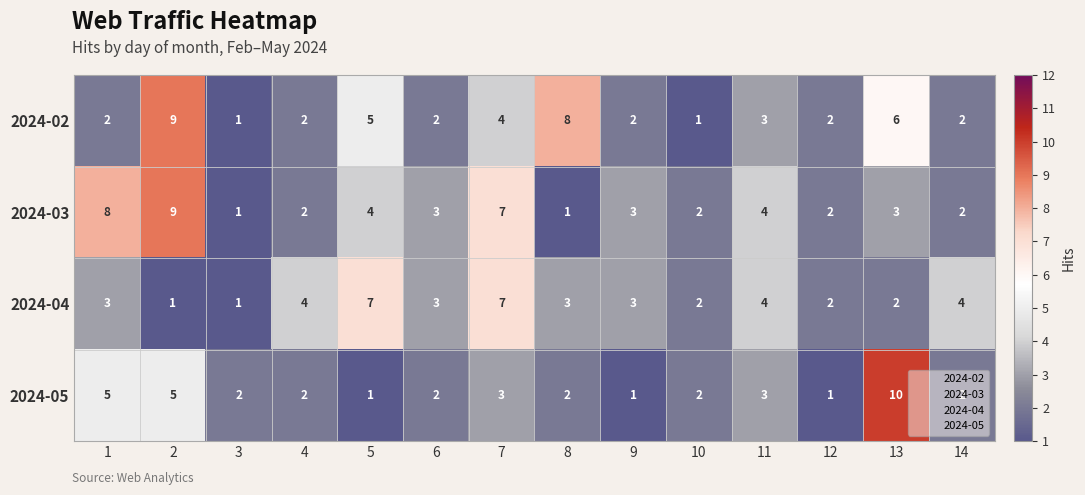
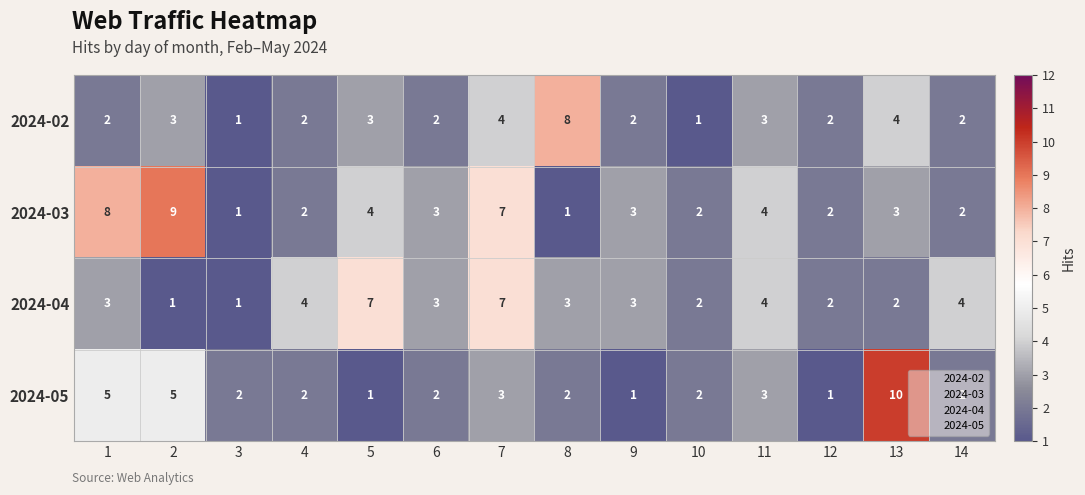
  {
    "2024-02": {
      "1": 2,
-     "2": 9,
+     "2": 3,
      "3": 1,
      "4": 2,
-     "5": 5,
+     "5": 3,
      "6": 2,
      "7": 4,
      "8": 8,
      "9": 2,
      "10": 1,
      "11": 3,
      "12": 2,
-     "13": 6,
+     "13": 4,
      "14": 2
    },
    "2024-03": {
      "1": 8,
      "2": 9,
      "3": 1,
      "4": 2,
      "5": 4,
      "6": 3,
      "7": 7,
      "8": 1,
      "9": 3,
      "10": 2,
      "11": 4,
      "12": 2,
      "13": 3,
      "14": 2
    },
    "2024-04": {
      "1": 3,
      "2": 1,
      "3": 1,
      "4": 4,
      "5": 7,
      "6": 3,
      "7": 7,
      "8": 3,
      "9": 3,
      "10": 2,
      "11": 4,
      "12": 2,
      "13": 2,
      "14": 4
    },
    "2024-05": {
      "1": 5,
      "2": 5,
      "3": 2,
      "4": 2,
      "5": 1,
      "6": 2,
      "7": 3,
      "8": 2,
      "9": 1,
      "10": 2,
      "11": 3,
      "12": 1,
      "13": 10
    }
  }
